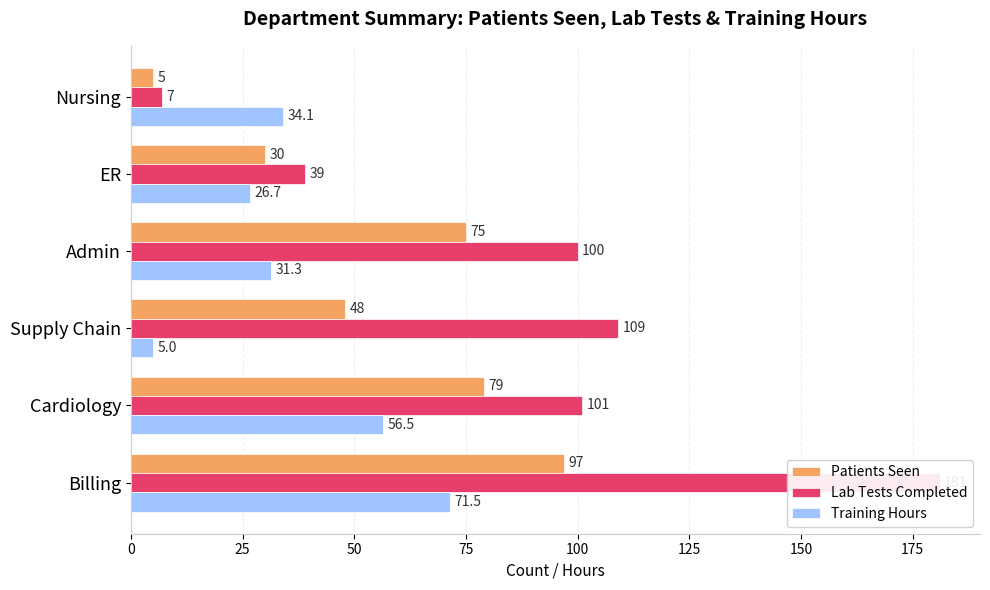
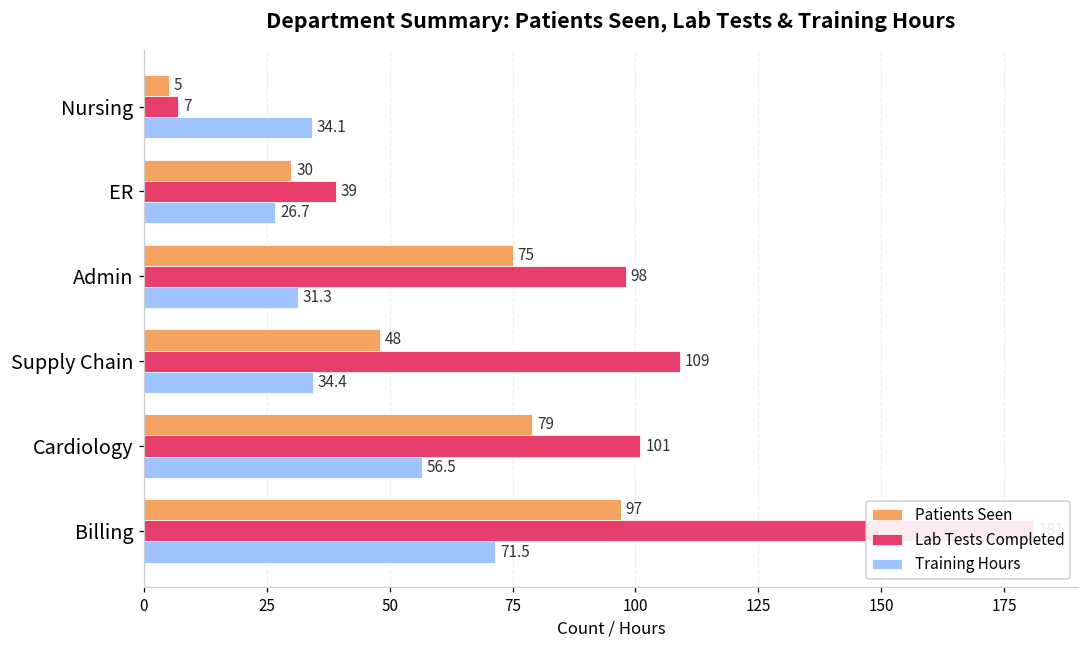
  {
    "Patients Seen": {
      "Nursing": 5,
      "ER": 30,
      "Admin": 75,
      "Supply Chain": 48,
      "Cardiology": 79,
      "Billing": 97
    },
    "Lab Tests Completed": {
      "Nursing": 7,
      "ER": 39,
-     "Admin": 100,
+     "Admin": 98,
      "Supply Chain": 109,
      "Cardiology": 101
    },
    "Training Hours": {
      "Nursing": 34.1,
      "ER": 26.7,
      "Admin": 31.3,
-     "Supply Chain": 5.0,
+     "Supply Chain": 34.4,
      "Cardiology": 56.5,
      "Billing": 71.5
    }
  }
